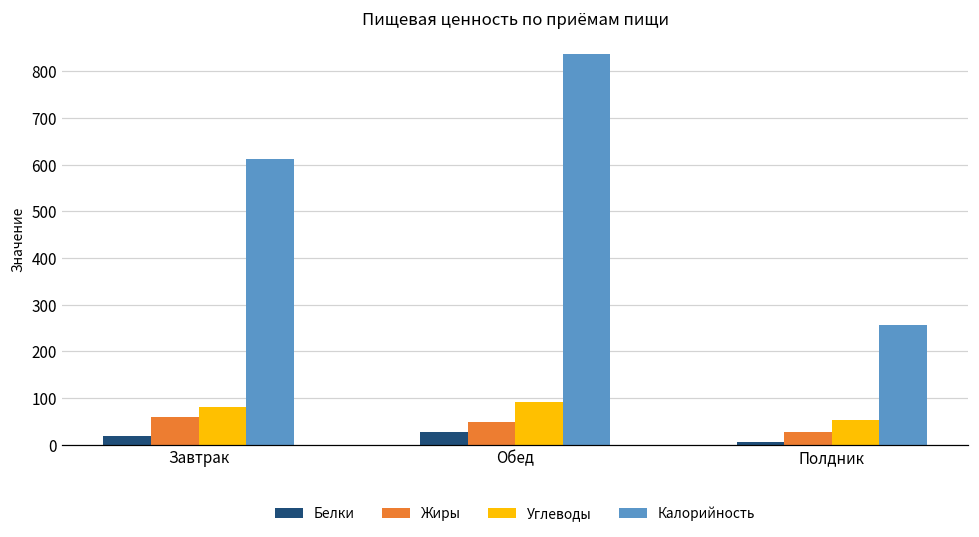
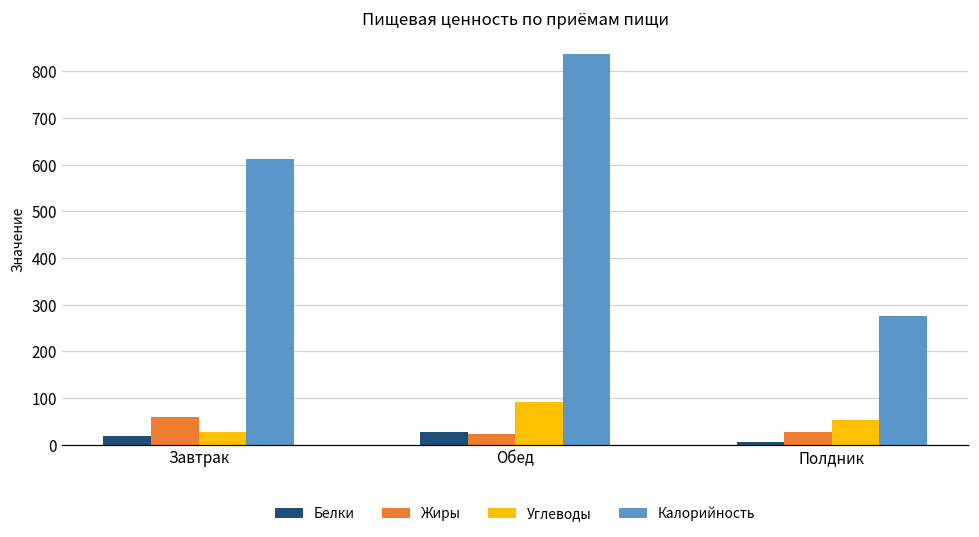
  {
    "Белки": {
      "Завтрак": 20,
      "Обед": 30,
      "Полдник": 10
    },
    "Жиры": {
      "Завтрак": 60,
-     "Обед": 50,
+     "Обед": 20,
      "Полдник": 30
    },
    "Углеводы": {
-     "Завтрак": 80,
+     "Завтрак": 30,
      "Обед": 90,
      "Полдник": 50
    },
    "Калорийность": {
      "Завтрак": 610,
      "Обед": 840,
-     "Полдник": 260
+     "Полдник": 280
    }
  }
